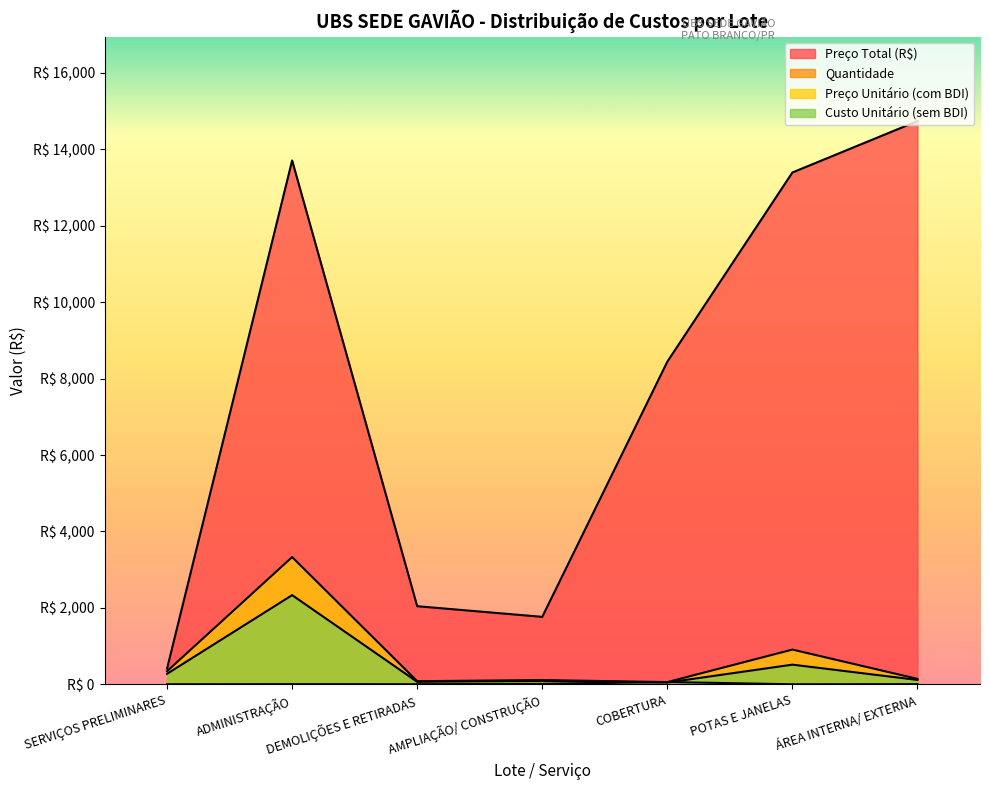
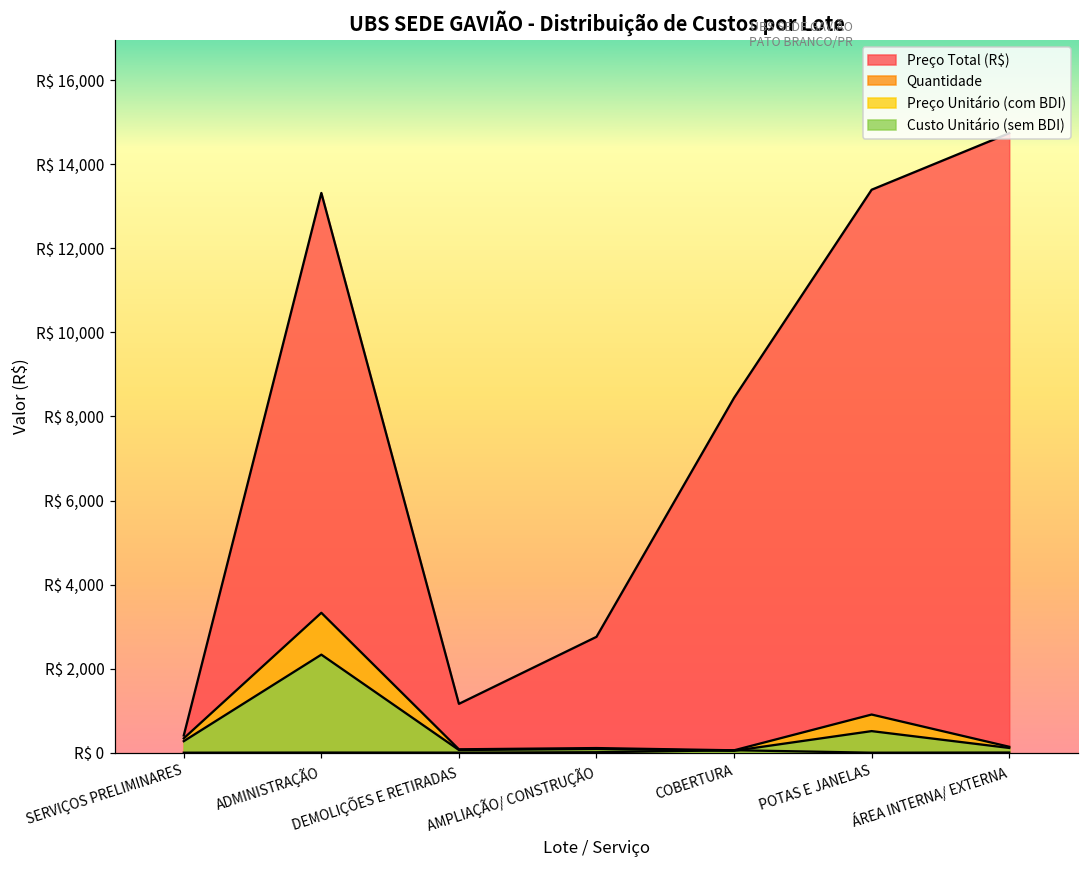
  {
    "Preço Total (R$)": {
      "SERVIÇOS PRELIMINARES": "R$ 400",
-     "ADMINISTRAÇÃO": "R$ 13,700",
-     "DEMOLIÇÕES E RETIRADAS": "R$ 2,000",
-     "AMPLIAÇÃO/ CONSTRUÇÃO": "R$ 1,800",
+     "ADMINISTRAÇÃO": "R$ 13,300",
+     "DEMOLIÇÕES E RETIRADAS": "R$ 1,200",
+     "AMPLIAÇÃO/ CONSTRUÇÃO": "R$ 2,800",
      "COBERTURA": "R$ 8,400",
      "POTAS E JANELAS": "R$ 13,400"
    },
    "Quantidade": {
      "SERVIÇOS PRELIMINARES": "R$ 0",
      "ADMINISTRAÇÃO": "R$ 0",
      "AMPLIAÇÃO/ CONSTRUÇÃO": "R$ 0",
      "POTAS E JANELAS": "R$ 0",
      "ÁREA INTERNA/ EXTERNA": "R$ 0"
    },
    "Preço Unitário (com BDI)": {
      "SERVIÇOS PRELIMINARES": "R$ 300",
      "ADMINISTRAÇÃO": "R$ 3,300",
      "POTAS E JANELAS": "R$ 900"
    },
    "Custo Unitário (sem BDI)": {
      "SERVIÇOS PRELIMINARES": "R$ 300",
      "ADMINISTRAÇÃO": "R$ 2,300",
      "POTAS E JANELAS": "R$ 500"
    }
  }
